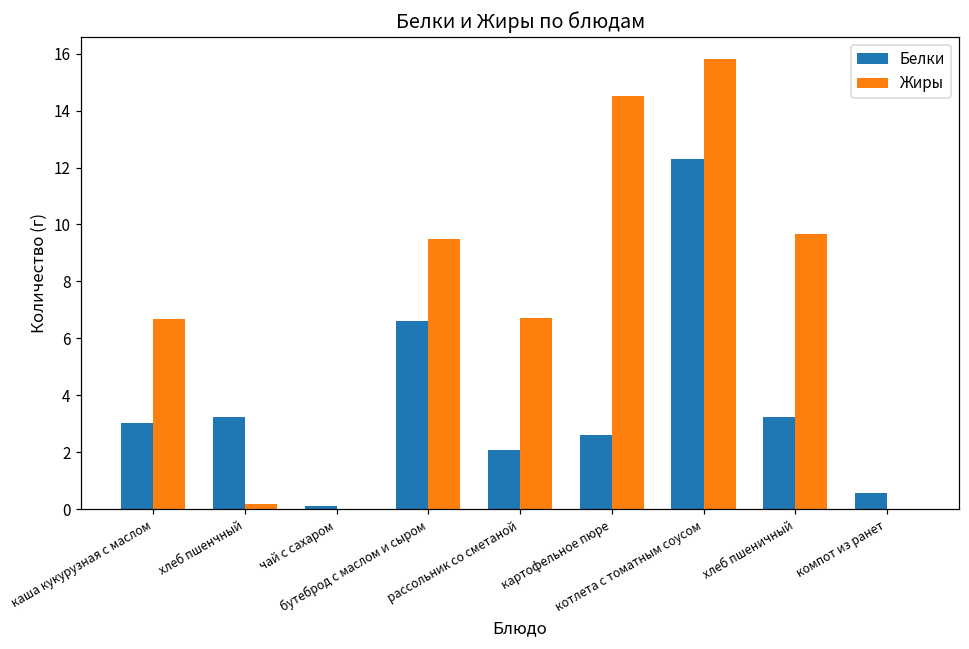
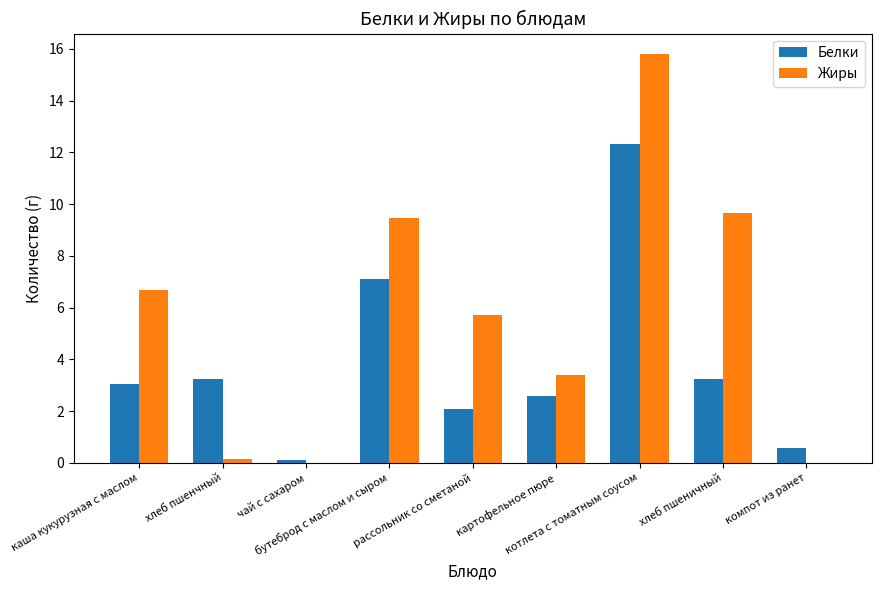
  {
    "Белки": {
      "каша кукурузная с маслом": 3.0,
      "хлеб пшенчный": 3.2,
      "чай с сахаром": 0.1,
-     "бутеброд с маслом и сыром": 6.6,
+     "бутеброд с маслом и сыром": 7.1,
      "рассольник со сметаной": 2.1,
      "картофельное пюре": 2.6,
      "котлета с томатным соусом": 12.3,
      "хлеб пшеничный": 3.2,
      "компот из ранет": 0.6
    },
    "Жиры": {
      "каша кукурузная с маслом": 6.7,
      "хлеб пшенчный": 0.2,
      "чай с сахаром": 0.0,
      "бутеброд с маслом и сыром": 9.5,
-     "рассольник со сметаной": 6.7,
-     "картофельное пюре": 14.5,
+     "рассольник со сметаной": 5.7,
+     "картофельное пюре": 3.4,
      "котлета с томатным соусом": 15.8,
      "хлеб пшеничный": 9.7,
      "компот из ранет": 0.0
    }
  }
